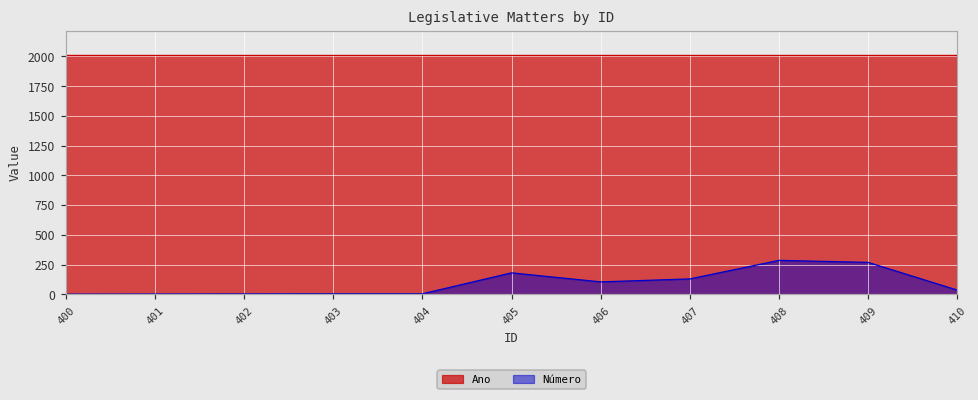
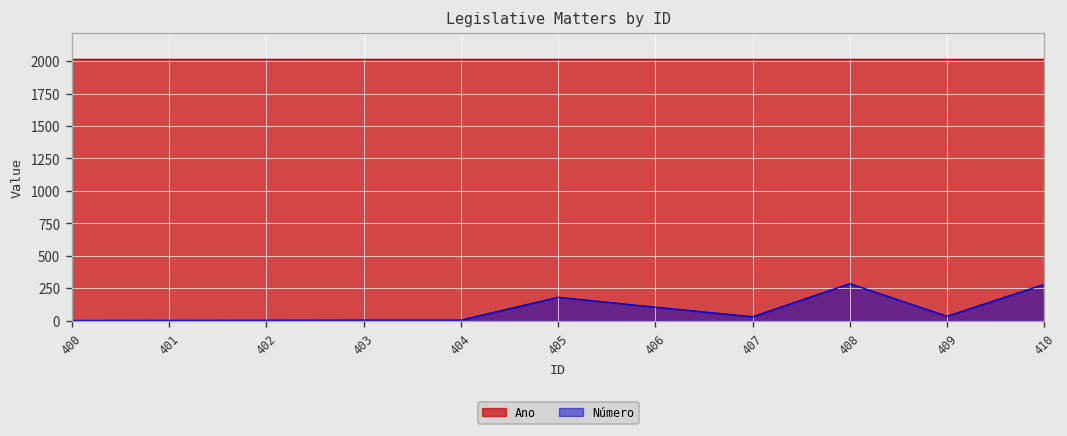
  {
    "Ano": {
      "400": 2010,
      "401": 2010,
      "402": 2010,
      "403": 2010,
      "404": 2010,
      "405": 2010,
      "406": 2010,
      "407": 2010,
      "408": 2010,
      "409": 2010,
      "410": 2010
    },
    "Número": {
      "400": 0,
      "401": 0,
      "402": 0,
      "403": 0,
      "404": 0,
      "405": 180,
      "406": 100,
-     "407": 130,
+     "407": 30,
      "408": 290,
-     "409": 270,
-     "410": 40
+     "409": 30,
+     "410": 280
    }
  }
